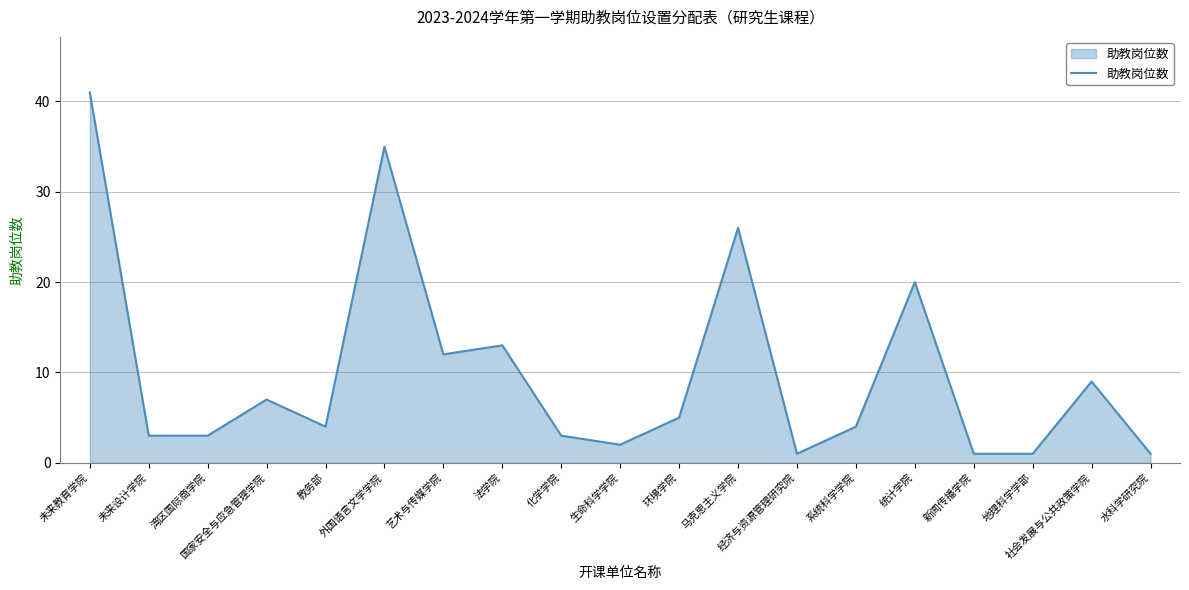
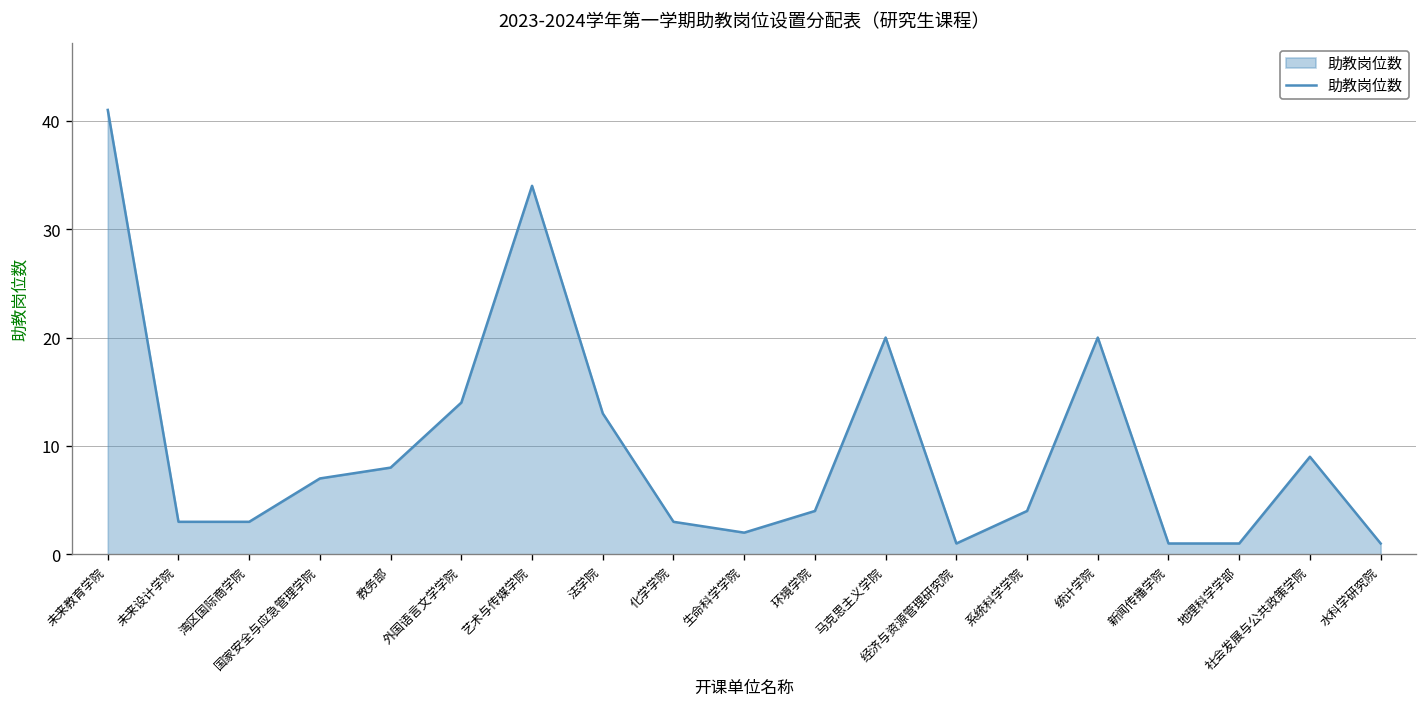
  {
    "未来教育学院": 41,
    "未来设计学院": 3,
    "湾区国际商学院": 3,
    "国家安全与应急管理学院": 7,
-   "教务部": 4,
-   "外国语言文学学院": 35,
-   "艺术与传媒学院": 12,
+   "教务部": 8,
+   "外国语言文学学院": 14,
+   "艺术与传媒学院": 34,
    "法学院": 13,
    "化学学院": 3,
    "生命科学学院": 2,
-   "环境学院": 5,
-   "马克思主义学院": 26,
+   "环境学院": 4,
+   "马克思主义学院": 20,
    "经济与资源管理研究院": 1,
    "系统科学学院": 4,
    "统计学院": 20,
    "新闻传播学院": 1,
    "地理科学学部": 1,
    "社会发展与公共政策学院": 9,
    "水科学研究院": 1
  }
